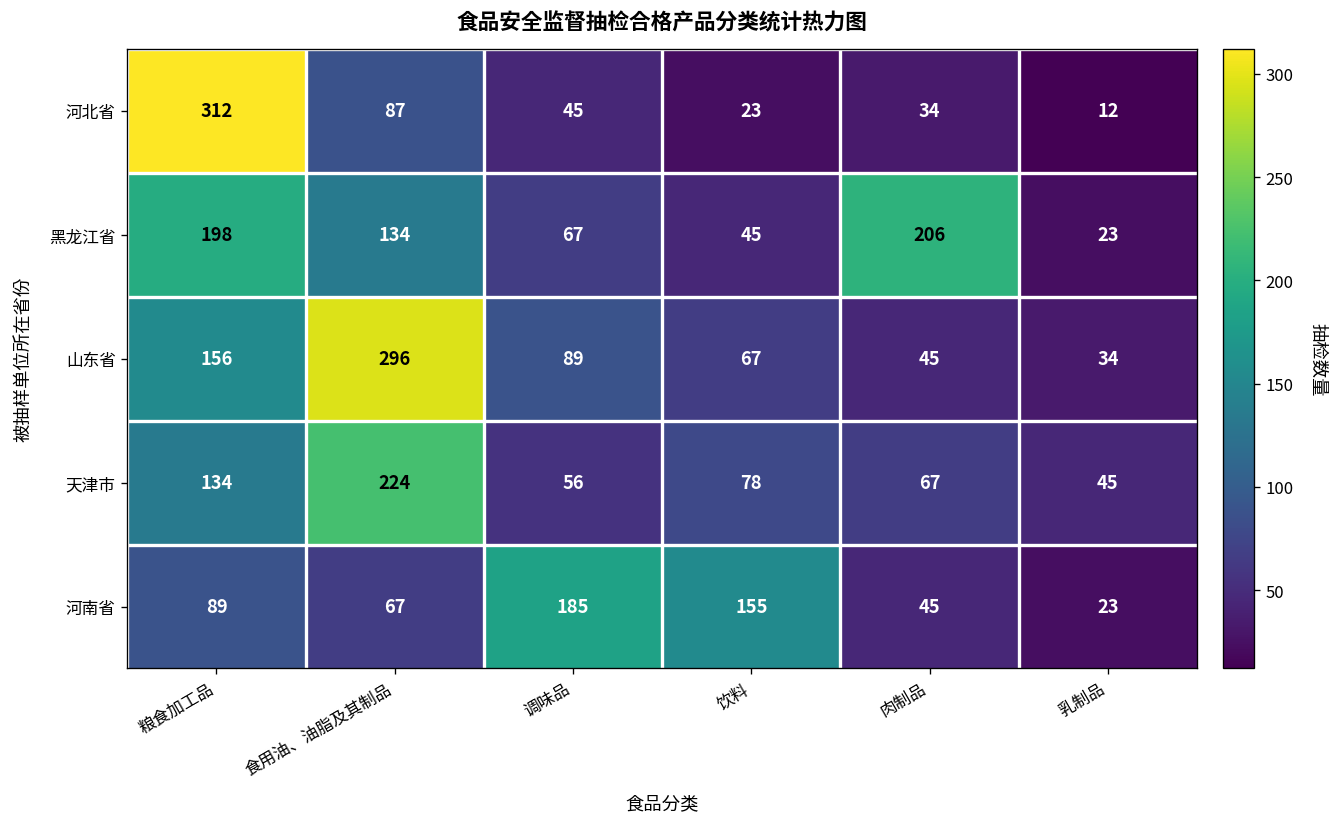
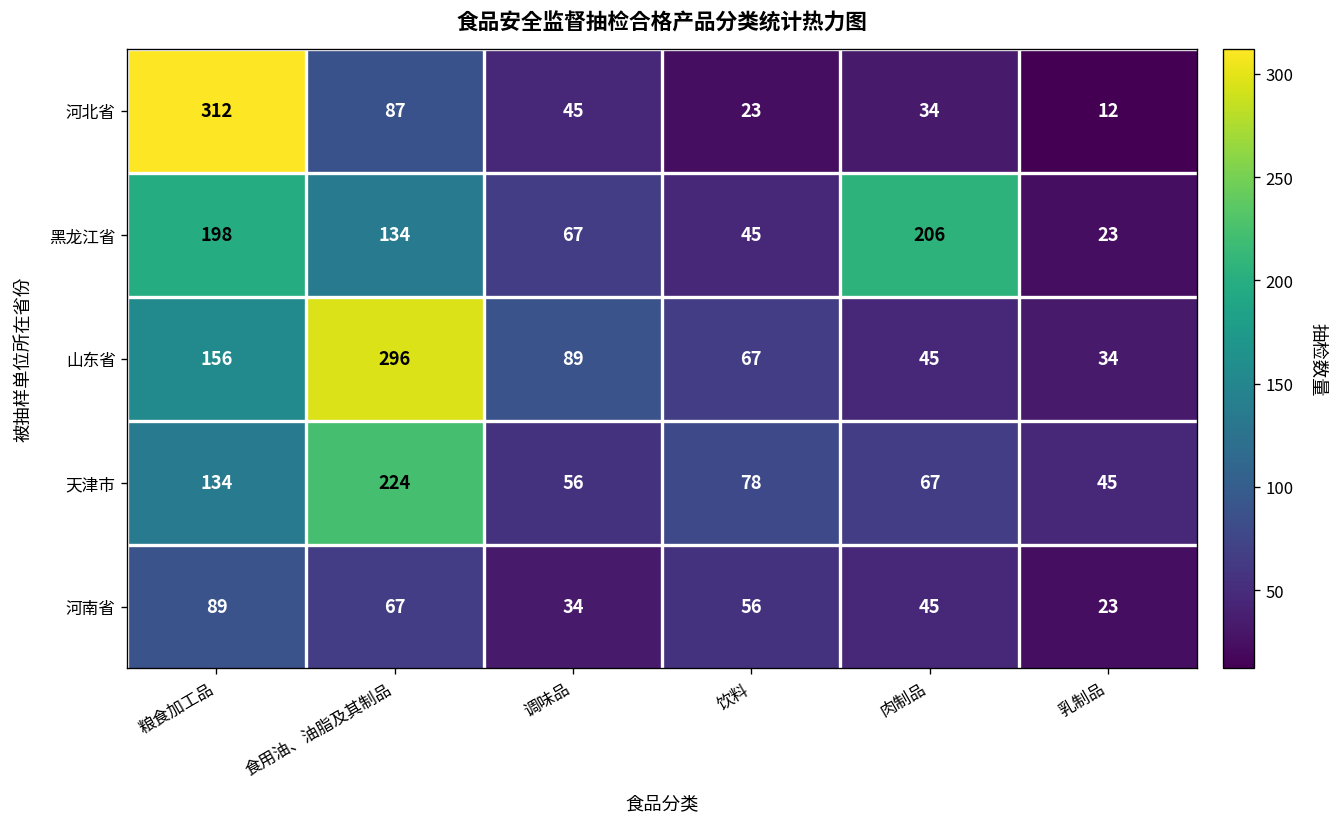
  {
    "河北省": {
      "粮食加工品": 312,
      "食用油、油脂及其制品": 87,
      "调味品": 45,
      "饮料": 23,
      "肉制品": 34,
      "乳制品": 12
    },
    "黑龙江省": {
      "粮食加工品": 198,
      "食用油、油脂及其制品": 134,
      "调味品": 67,
      "饮料": 45,
      "肉制品": 206,
      "乳制品": 23
    },
    "山东省": {
      "粮食加工品": 156,
      "食用油、油脂及其制品": 296,
      "调味品": 89,
      "饮料": 67,
      "肉制品": 45,
      "乳制品": 34
    },
    "天津市": {
      "粮食加工品": 134,
      "食用油、油脂及其制品": 224,
      "调味品": 56,
      "饮料": 78,
      "肉制品": 67,
      "乳制品": 45
    },
    "河南省": {
      "粮食加工品": 89,
      "食用油、油脂及其制品": 67,
-     "调味品": 185,
-     "饮料": 155,
+     "调味品": 34,
+     "饮料": 56,
      "肉制品": 45,
      "乳制品": 23
    }
  }
